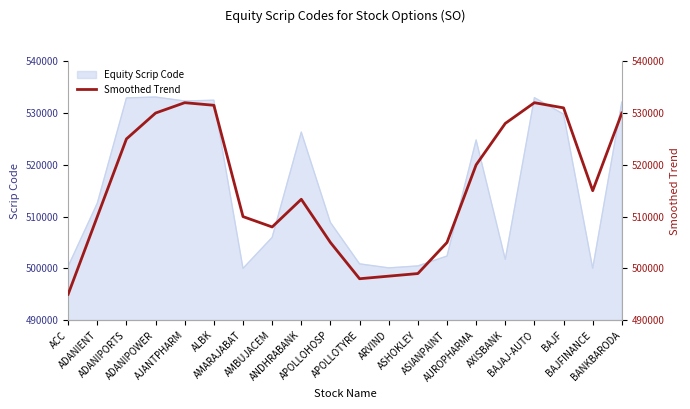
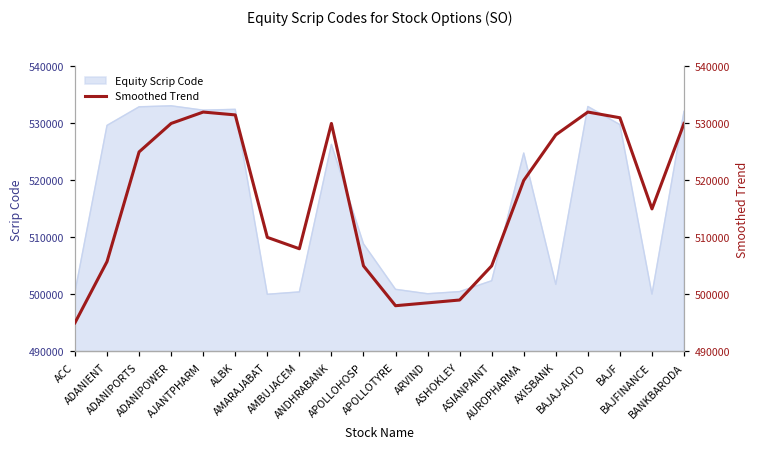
  {
    "Equity Scrip Code": {
      "ACC": 500000,
-     "ADANIENT": 513000,
+     "ADANIENT": 530000,
      "ADANIPORTS": 533000,
      "ADANIPOWER": 533000,
      "AJANTPHARM": 532000,
      "ALBK": 532000,
      "AMARAJABAT": 500000,
-     "AMBUJACEM": 506000,
+     "AMBUJACEM": 500000,
      "ANDHRABANK": 526000,
      "APOLLOHOSP": 509000,
      "APOLLOTYRE": 501000,
      "ARVIND": 500000,
      "ASHOKLEY": 500000,
      "ASIANPAINT": 502000,
      "AUROPHARMA": 525000,
      "AXISBANK": 502000,
      "BAJAJ-AUTO": 533000,
      "BAJF": 530000,
      "BAJFINANCE": 500000,
      "BANKBARODA": 532000
    },
    "Smoothed Trend": {
      "ACC": 495000,
-     "ADANIENT": 510000,
+     "ADANIENT": 506000,
      "ADANIPORTS": 525000,
      "ADANIPOWER": 530000,
      "AJANTPHARM": 532000,
      "ALBK": 532000,
      "AMARAJABAT": 510000,
      "AMBUJACEM": 508000,
-     "ANDHRABANK": 513000,
+     "ANDHRABANK": 530000,
      "APOLLOHOSP": 505000,
      "APOLLOTYRE": 498000,
      "ARVIND": 499000,
      "ASHOKLEY": 499000,
      "ASIANPAINT": 505000,
      "AUROPHARMA": 520000,
      "AXISBANK": 528000,
      "BAJAJ-AUTO": 532000,
      "BAJF": 531000,
      "BAJFINANCE": 515000,
      "BANKBARODA": 530000
    }
  }
